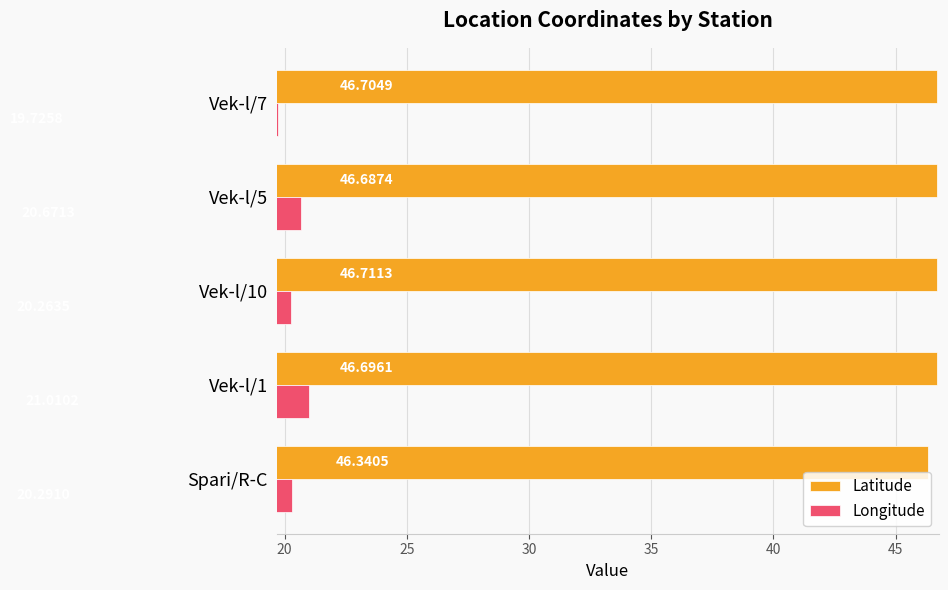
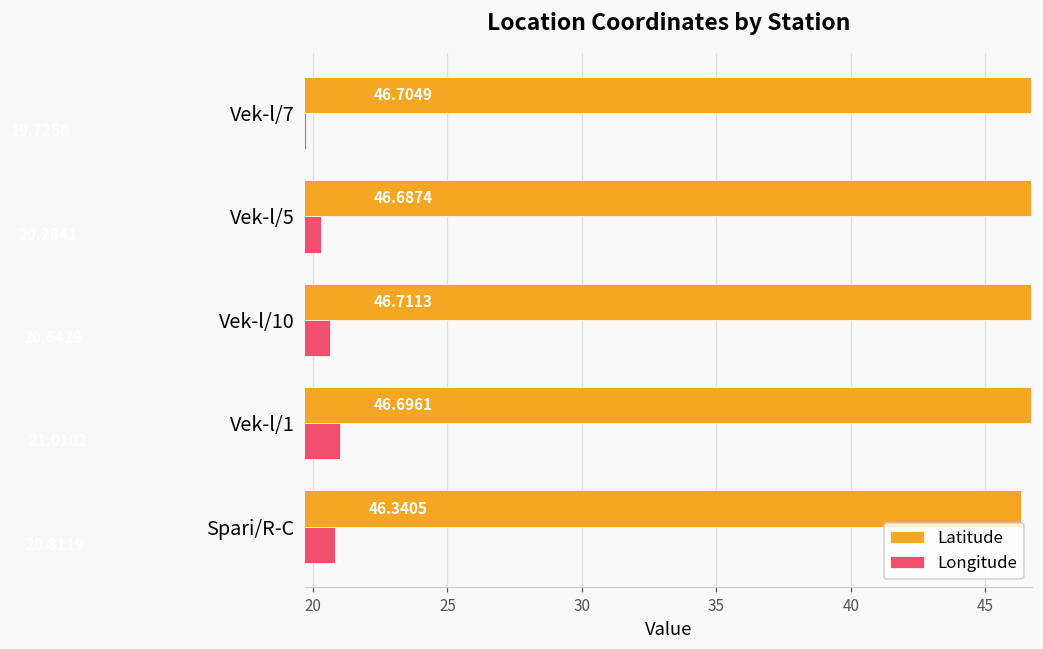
  {
    "Latitude": {
      "Vek-l/7": 46.7049,
      "Vek-l/5": 46.6874,
      "Vek-l/10": 46.7113,
      "Vek-l/1": 46.6961,
      "Spari/R-C": 46.3405
    },
    "Longitude": {
      "Vek-l/7": 19.7,
-     "Vek-l/5": 20.7,
-     "Vek-l/10": 20.3,
+     "Vek-l/5": 20.3,
+     "Vek-l/10": 20.6,
      "Vek-l/1": 21.0,
-     "Spari/R-C": 20.3
+     "Spari/R-C": 20.8
    }
  }
